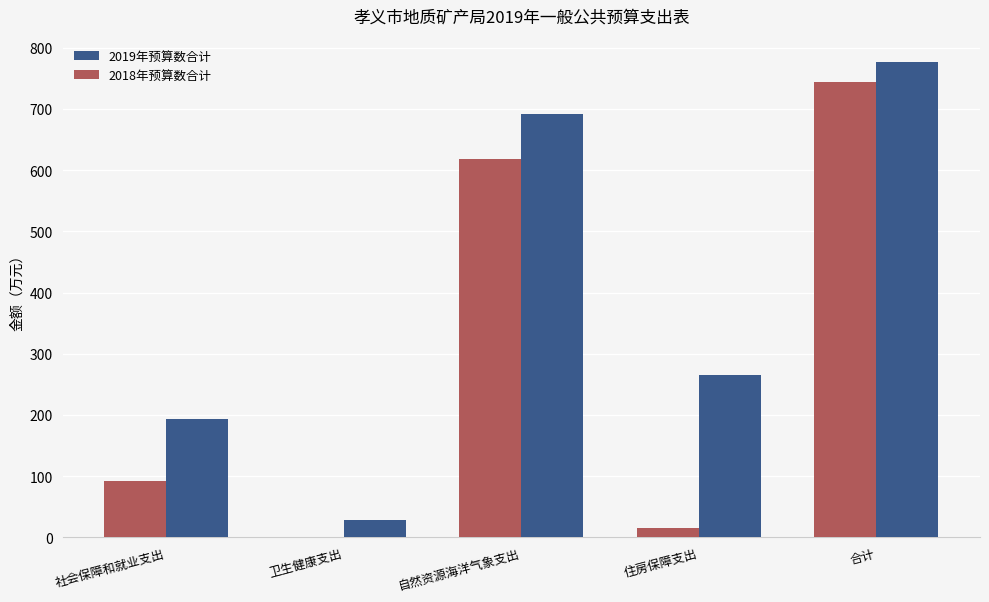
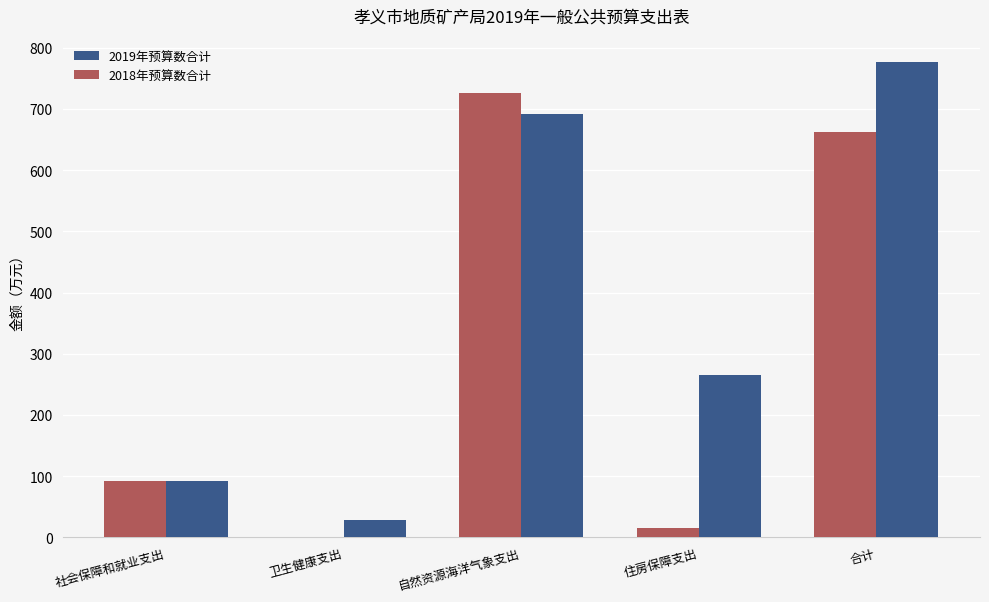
  {
    "2019年预算数合计": {
-     "社会保障和就业支出": 190,
+     "社会保障和就业支出": 90,
      "卫生健康支出": 30,
      "自然资源海洋气象支出": 690,
      "住房保障支出": 270,
      "合计": 780
    },
    "2018年预算数合计": {
      "社会保障和就业支出": 90,
      "卫生健康支出": 0,
-     "自然资源海洋气象支出": 620,
+     "自然资源海洋气象支出": 730,
      "住房保障支出": 20,
-     "合计": 740
+     "合计": 660
    }
  }
